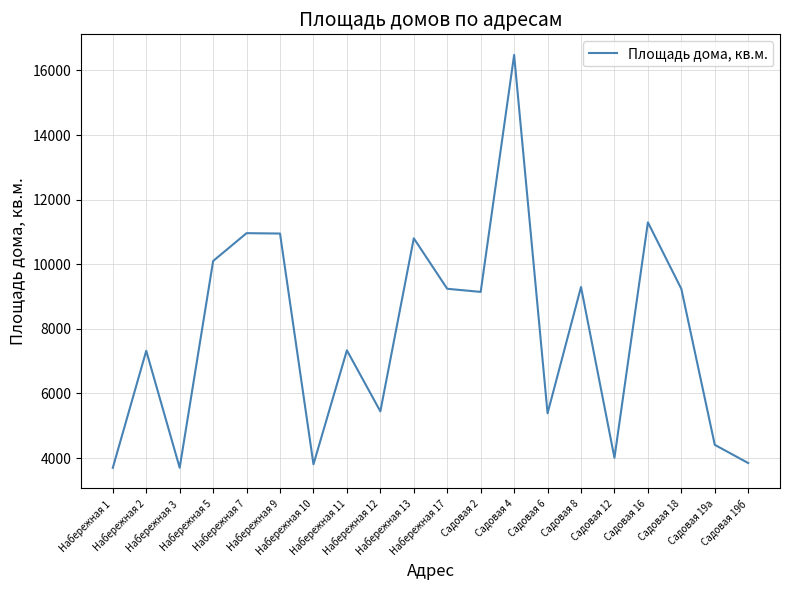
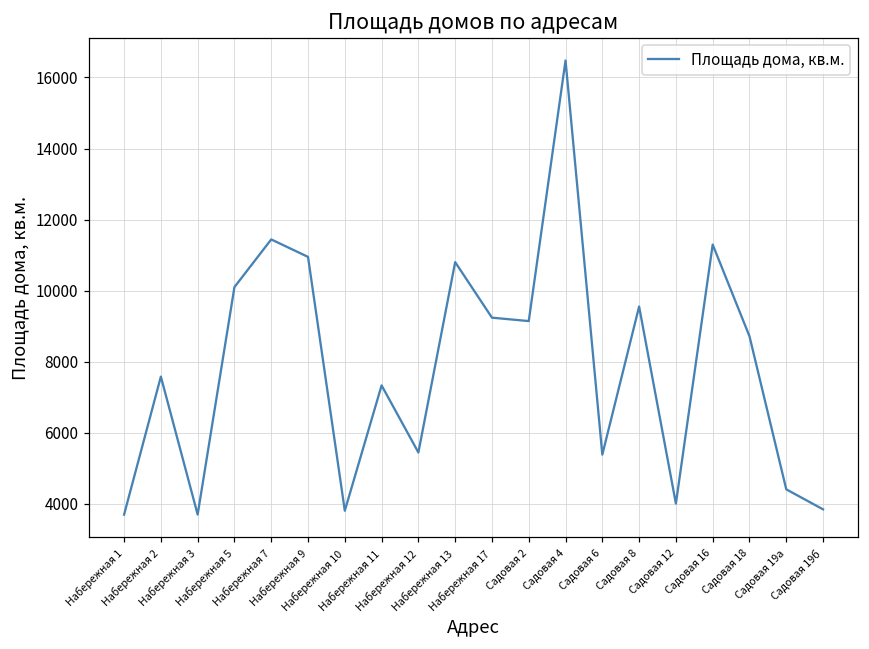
  {
    "Набережная 1": 3700,
-   "Набережная 2": 7300,
+   "Набережная 2": 7600,
    "Набережная 3": 3700,
    "Набережная 5": 10100,
-   "Набережная 7": 11000,
+   "Набережная 7": 11400,
    "Набережная 9": 10900,
    "Набережная 10": 3800,
    "Набережная 11": 7300,
    "Набережная 12": 5400,
    "Набережная 13": 10800,
    "Набережная 17": 9200,
    "Садовая 2": 9100,
    "Садовая 4": 16500,
    "Садовая 6": 5400,
-   "Садовая 8": 9300,
+   "Садовая 8": 9600,
    "Садовая 12": 4000,
    "Садовая 16": 11300,
-   "Садовая 18": 9200,
+   "Садовая 18": 8700,
    "Садовая 19а": 4400,
    "Садовая 19б": 3800
  }
